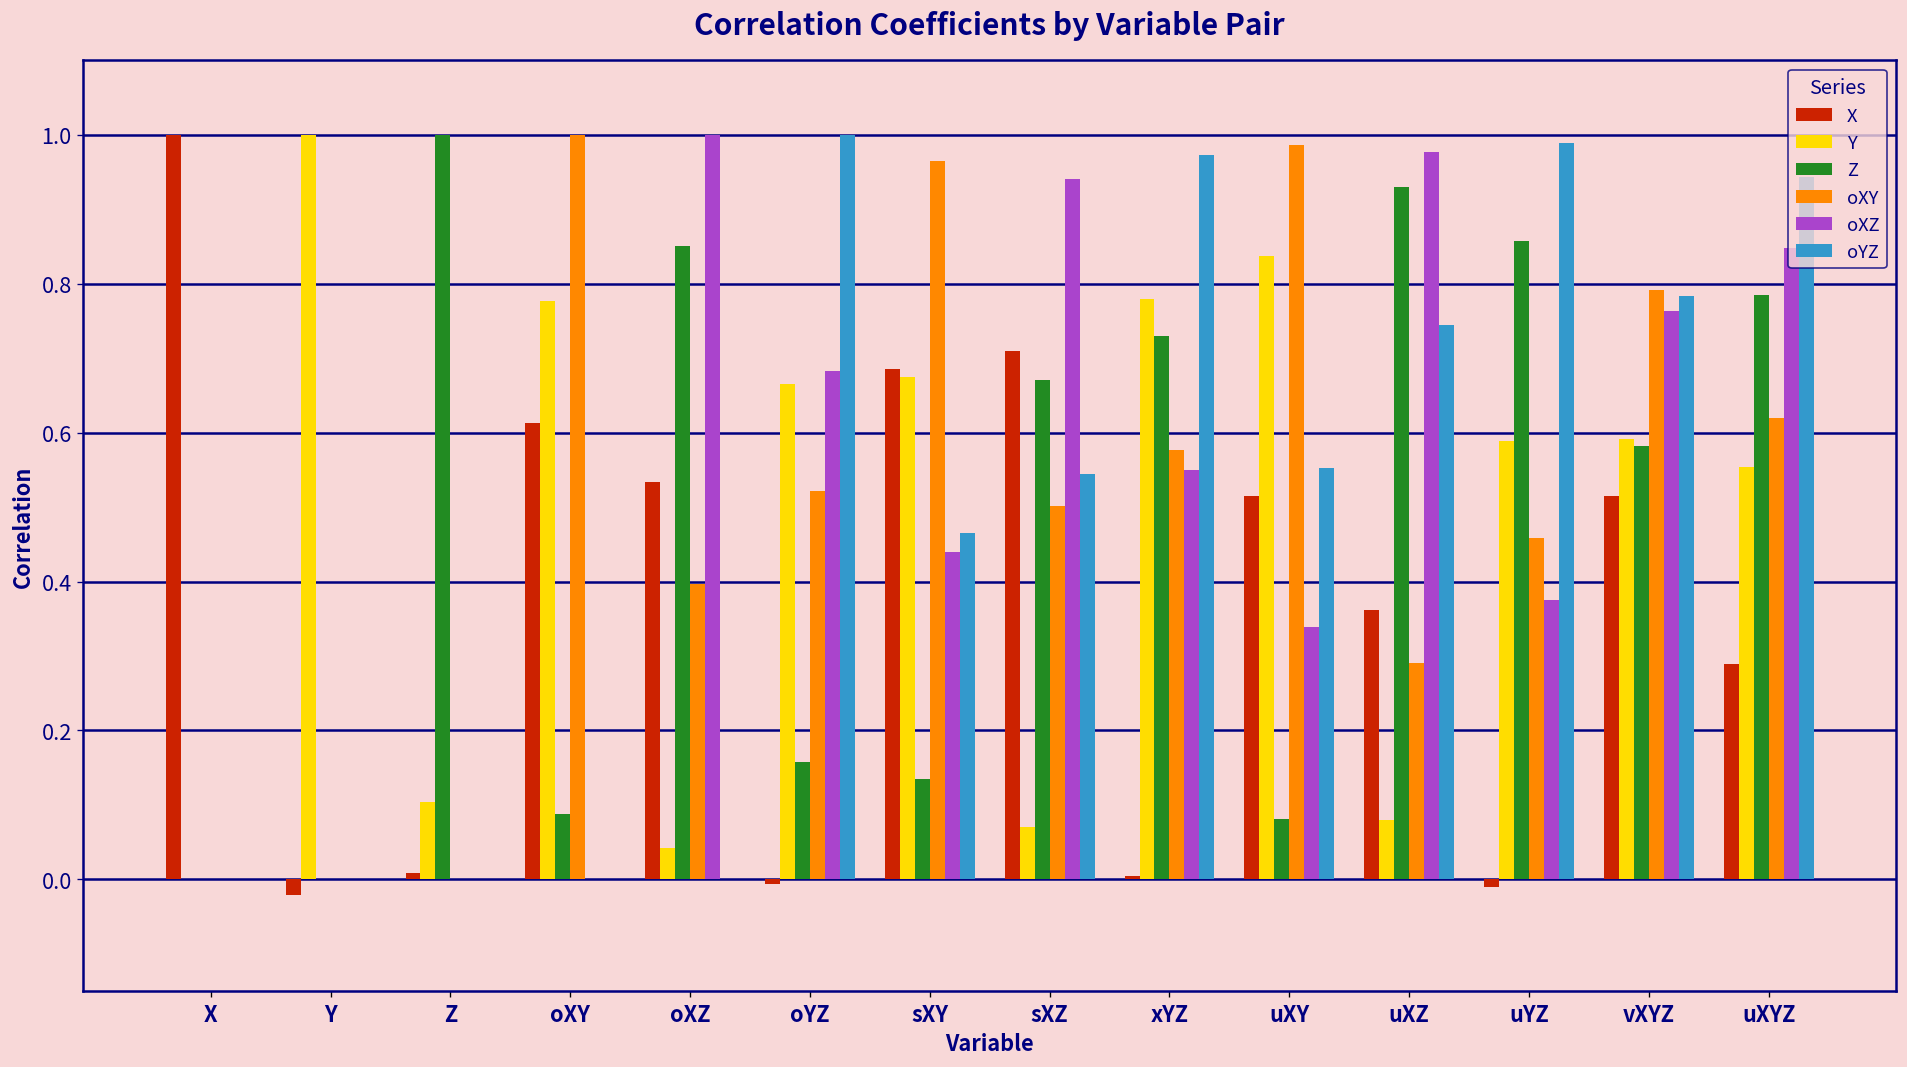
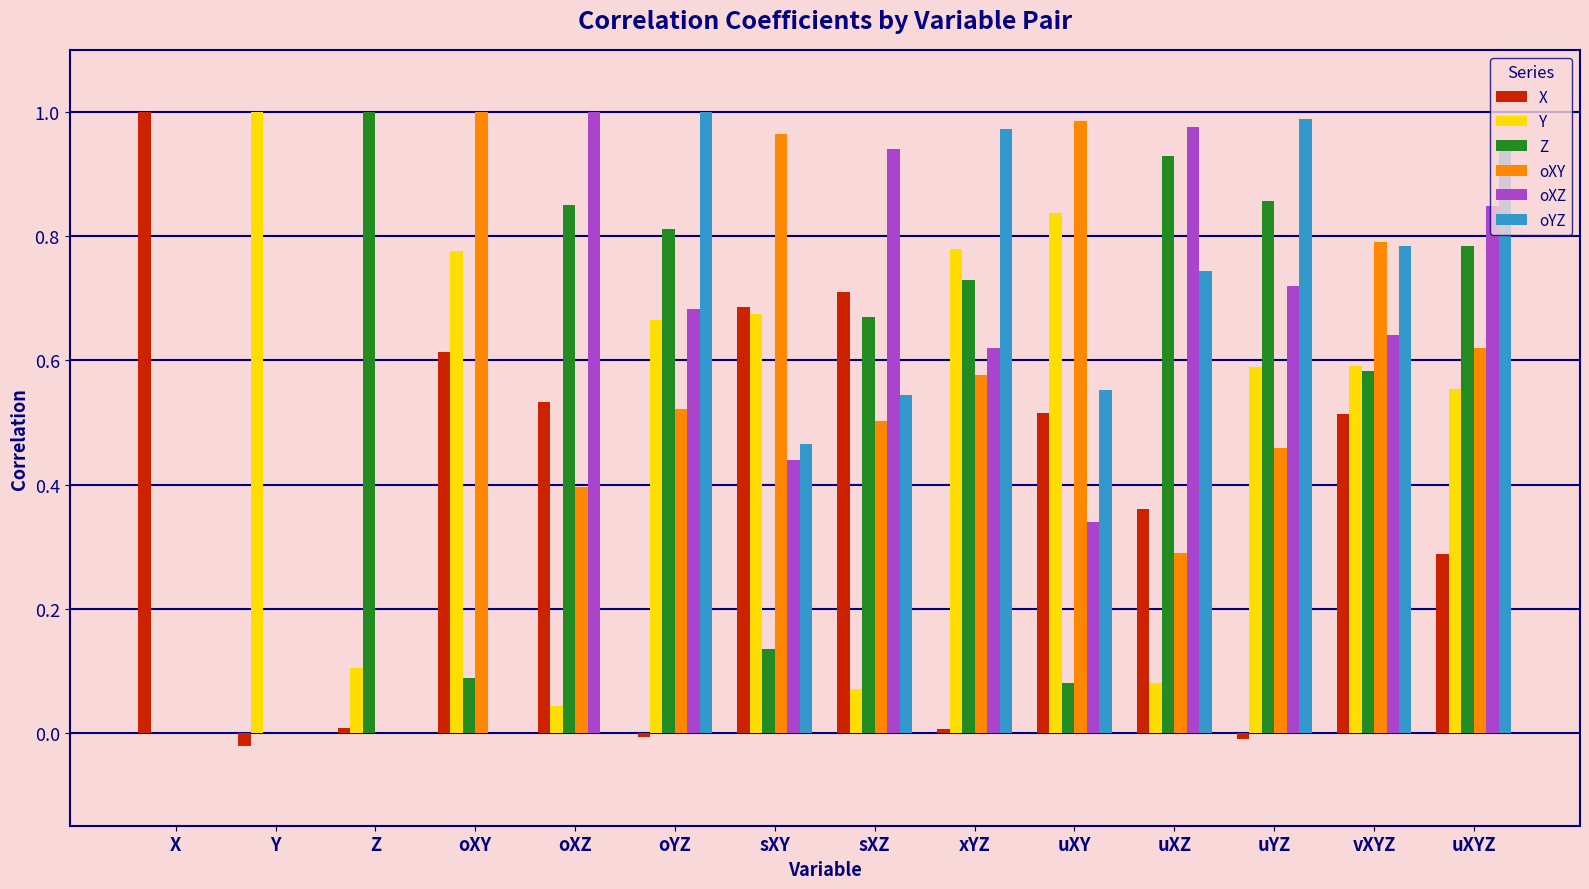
  {
    "X": {
      "X": 1.00,
      "Y": -0.02,
      "Z": 0.01,
      "oXY": 0.61,
      "oXZ": 0.53,
      "oYZ": -0.01,
      "sXY": 0.69,
      "sXZ": 0.71,
      "xYZ": 0.01,
      "uXY": 0.51,
      "uXZ": 0.36,
      "uYZ": -0.01,
      "vXYZ": 0.51,
      "uXYZ": 0.29
    },
    "Y": {
      "X": 0.00,
      "Y": 1.00,
      "Z": 0.10,
      "oXY": 0.78,
      "oXZ": 0.04,
      "oYZ": 0.66,
      "sXY": 0.67,
      "sXZ": 0.07,
      "xYZ": 0.78,
      "uXY": 0.84,
      "uXZ": 0.08,
      "uYZ": 0.59,
      "vXYZ": 0.59,
      "uXYZ": 0.55
    },
    "Z": {
      "X": 0.00,
      "Y": 0.00,
      "Z": 1.00,
      "oXY": 0.09,
      "oXZ": 0.85,
-     "oYZ": 0.16,
+     "oYZ": 0.81,
      "sXY": 0.14,
      "sXZ": 0.67,
      "xYZ": 0.73,
      "uXY": 0.08,
      "uXZ": 0.93,
      "uYZ": 0.86,
      "vXYZ": 0.58,
      "uXYZ": 0.78
    },
    "oXY": {
      "X": 0.00,
      "Y": 0.00,
      "Z": 0.00,
      "oXY": 1.00,
      "oXZ": 0.40,
      "oYZ": 0.52,
      "sXY": 0.97,
      "sXZ": 0.50,
      "xYZ": 0.58,
      "uXY": 0.99,
      "uXZ": 0.29,
      "uYZ": 0.46,
      "vXYZ": 0.79,
      "uXYZ": 0.62
    },
    "oXZ": {
      "X": 0.00,
      "Y": 0.00,
      "Z": 0.00,
      "oXY": 0.00,
      "oXZ": 1.00,
      "oYZ": 0.68,
      "sXY": 0.44,
      "sXZ": 0.94,
-     "xYZ": 0.55,
+     "xYZ": 0.62,
      "uXY": 0.34,
      "uXZ": 0.98,
-     "uYZ": 0.38,
-     "vXYZ": 0.76
+     "uYZ": 0.72,
+     "vXYZ": 0.64
    },
    "oYZ": {
      "X": 0.00,
      "Y": 0.00,
      "Z": 0.00,
      "oXY": 0.00,
      "oXZ": 0.00,
      "oYZ": 1.00,
      "sXY": 0.47,
      "sXZ": 0.54,
      "xYZ": 0.97,
      "uXY": 0.55,
      "uXZ": 0.74,
      "uYZ": 0.99,
      "vXYZ": 0.78
    }
  }
